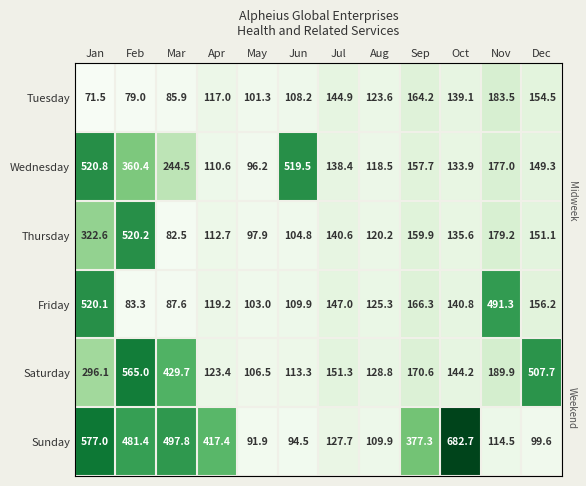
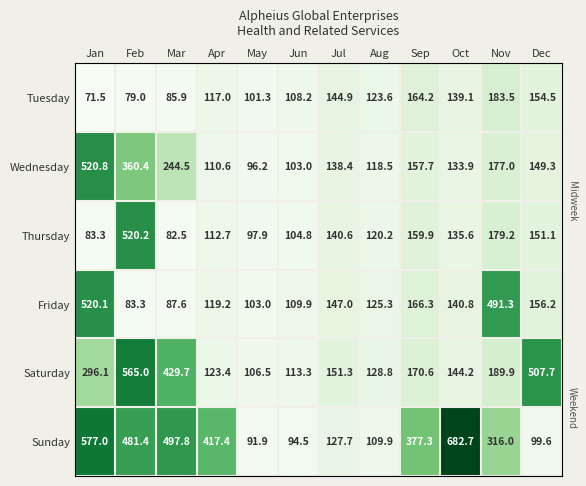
  {
    "Tuesday": {
      "Jan": 71.5,
      "Feb": 79.0,
      "Mar": 85.9,
      "Apr": 117.0,
      "May": 101.3,
      "Jun": 108.2,
      "Jul": 144.9,
      "Aug": 123.6,
      "Sep": 164.2,
      "Oct": 139.1,
      "Nov": 183.5,
      "Dec": 154.5
    },
    "Wednesday": {
      "Jan": 520.8,
      "Feb": 360.4,
      "Mar": 244.5,
      "Apr": 110.6,
      "May": 96.2,
-     "Jun": 519.5,
+     "Jun": 103.0,
      "Jul": 138.4,
      "Aug": 118.5,
      "Sep": 157.7,
      "Oct": 133.9,
      "Nov": 177.0,
      "Dec": 149.3
    },
    "Thursday": {
-     "Jan": 322.6,
+     "Jan": 83.3,
      "Feb": 520.2,
      "Mar": 82.5,
      "Apr": 112.7,
      "May": 97.9,
      "Jun": 104.8,
      "Jul": 140.6,
      "Aug": 120.2,
      "Sep": 159.9,
      "Oct": 135.6,
      "Nov": 179.2,
      "Dec": 151.1
    },
    "Friday": {
      "Jan": 520.1,
      "Feb": 83.3,
      "Mar": 87.6,
      "Apr": 119.2,
      "May": 103.0,
      "Jun": 109.9,
      "Jul": 147.0,
      "Aug": 125.3,
      "Sep": 166.3,
      "Oct": 140.8,
      "Nov": 491.3,
      "Dec": 156.2
    },
    "Saturday": {
      "Jan": 296.1,
      "Feb": 565.0,
      "Mar": 429.7,
      "Apr": 123.4,
      "May": 106.5,
      "Jun": 113.3,
      "Jul": 151.3,
      "Aug": 128.8,
      "Sep": 170.6,
      "Oct": 144.2,
      "Nov": 189.9,
      "Dec": 507.7
    },
    "Sunday": {
      "Jan": 577.0,
      "Feb": 481.4,
      "Mar": 497.8,
      "Apr": 417.4,
      "May": 91.9,
      "Jun": 94.5,
      "Jul": 127.7,
      "Aug": 109.9,
      "Sep": 377.3,
      "Oct": 682.7,
-     "Nov": 114.5,
+     "Nov": 316.0,
      "Dec": 99.6
    }
  }
